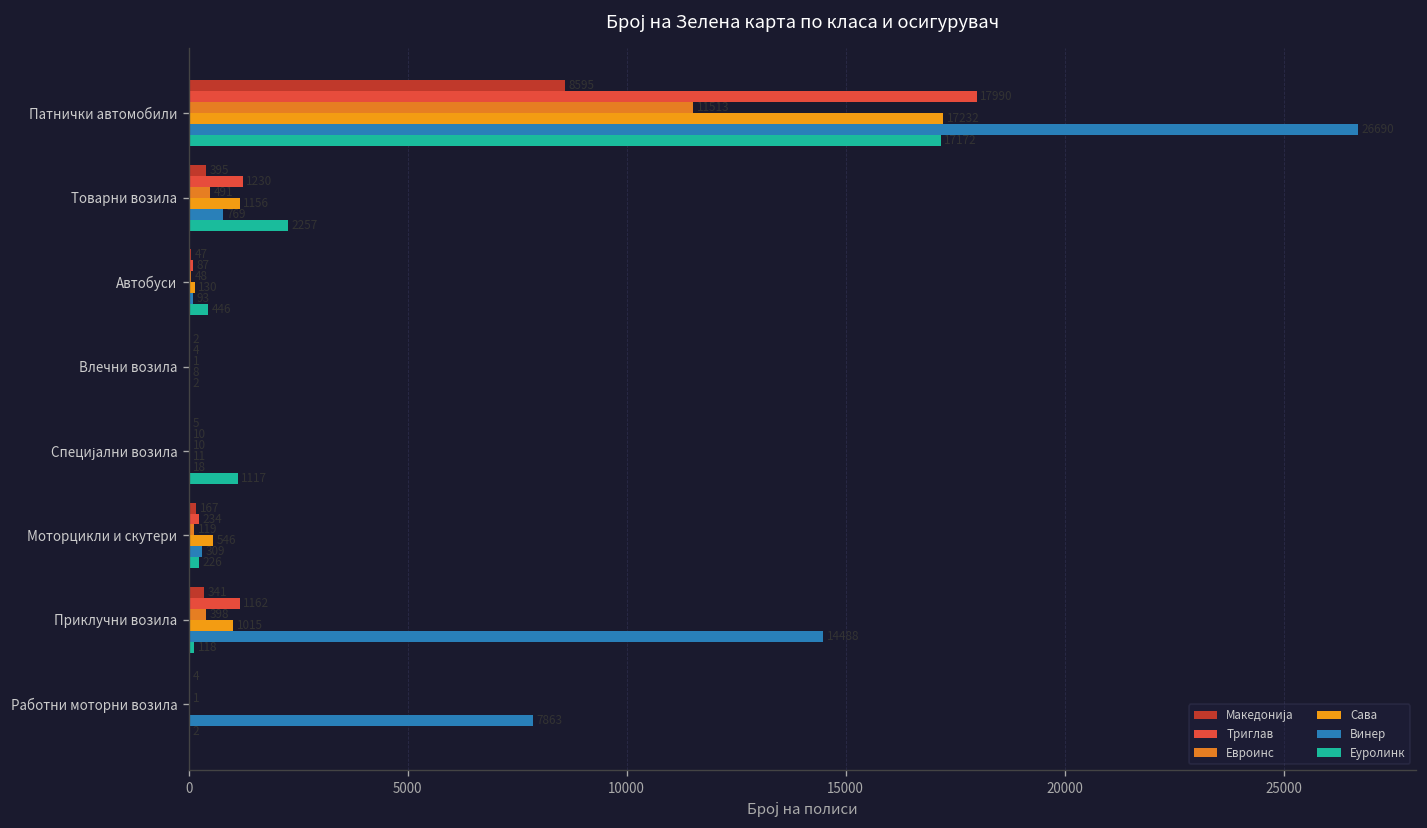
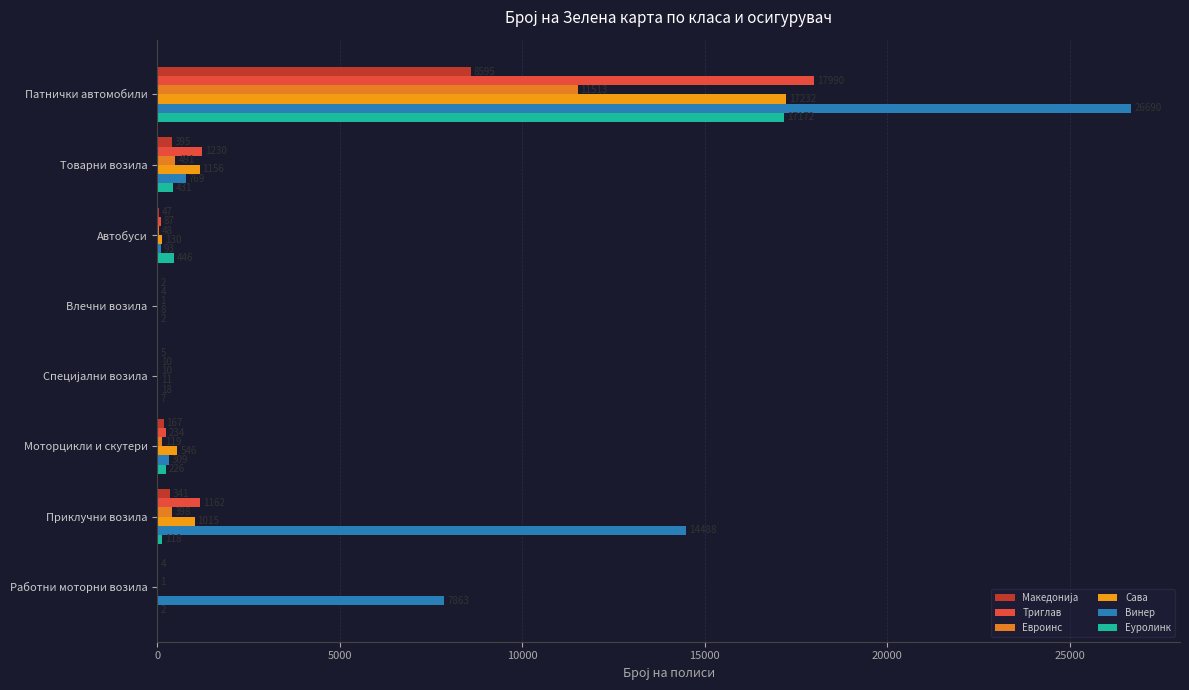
  {
    "Винер": {
      "Патнички автомобили": 26700,
      "Товарни возила": 800,
      "Автобуси": 100,
      "Моторцикли и скутери": 300,
      "Приклучни возила": 14500,
      "Работни моторни возила": 7900
    },
    "Еуролинк": {
      "Патнички автомобили": 17200,
-     "Товарни возила": 2300,
+     "Товарни возила": 400,
      "Автобуси": 400,
      "Влечни возила": 0,
-     "Специјални возила": 1100,
+     "Специјални возила": 0,
      "Моторцикли и скутери": 200,
      "Приклучни возила": 100
    }
  }
